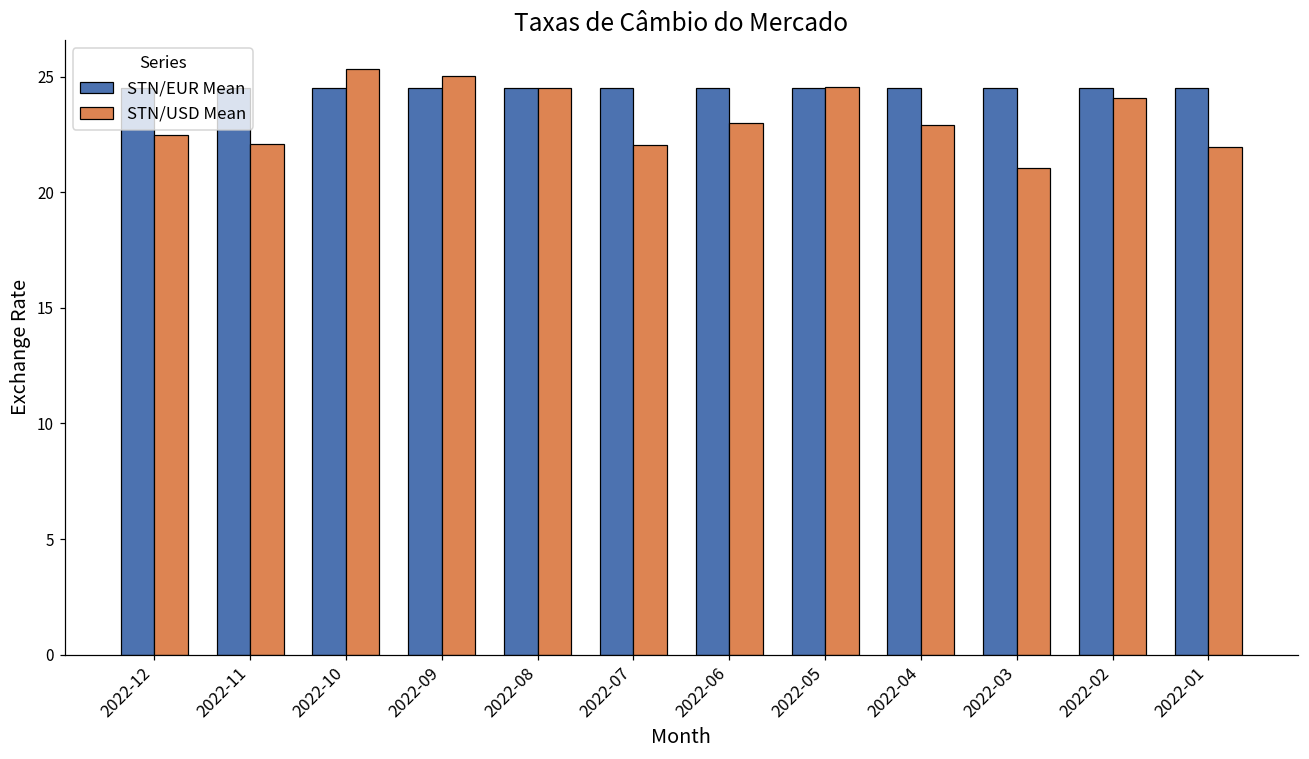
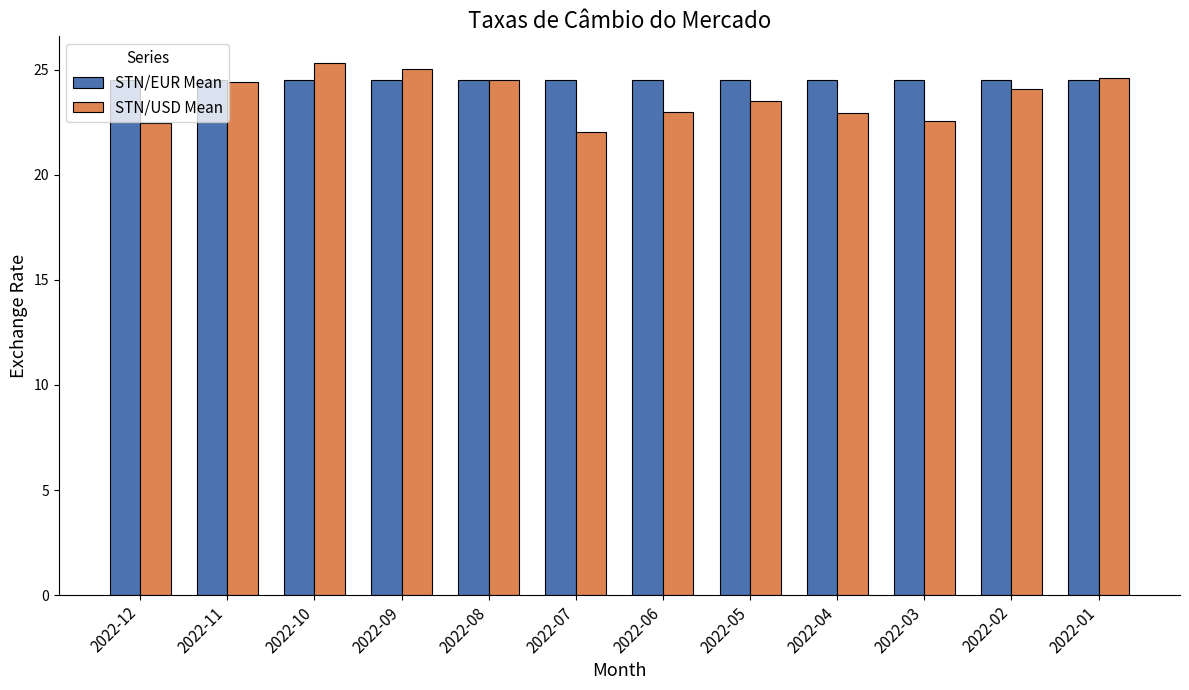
  {
    "STN/EUR Mean": {
      "2022-10": 24.5,
      "2022-09": 24.5,
      "2022-08": 24.5,
      "2022-07": 24.5,
      "2022-06": 24.5,
      "2022-05": 24.5,
      "2022-04": 24.5,
      "2022-03": 24.5,
      "2022-02": 24.5,
      "2022-01": 24.5
    },
    "STN/USD Mean": {
-     "2022-11": 22.1,
+     "2022-11": 24.4,
      "2022-10": 25.3,
      "2022-09": 25.1,
      "2022-08": 24.5,
      "2022-07": 22.1,
      "2022-06": 23.0,
-     "2022-05": 24.5,
+     "2022-05": 23.5,
      "2022-04": 22.9,
-     "2022-03": 21.1,
+     "2022-03": 22.6,
      "2022-02": 24.1,
-     "2022-01": 22.0
+     "2022-01": 24.6
    }
  }
